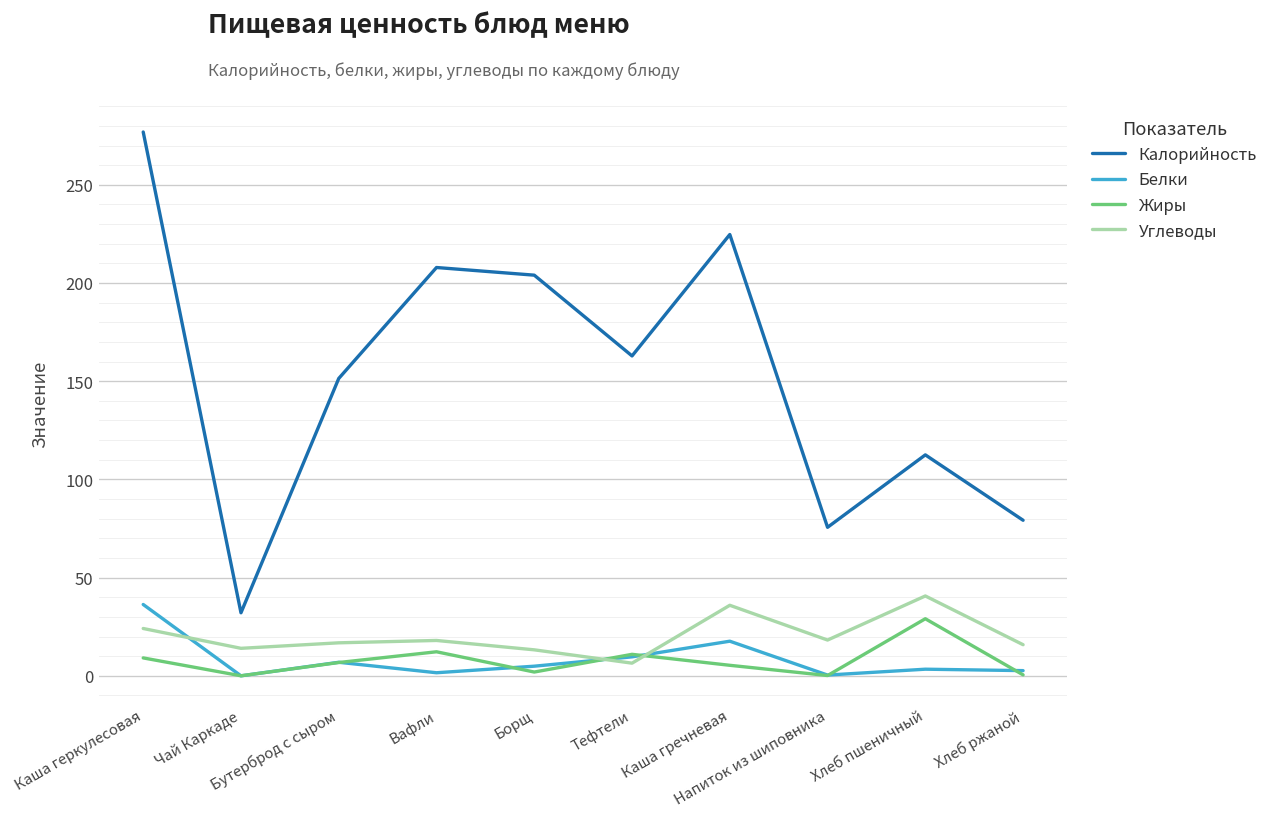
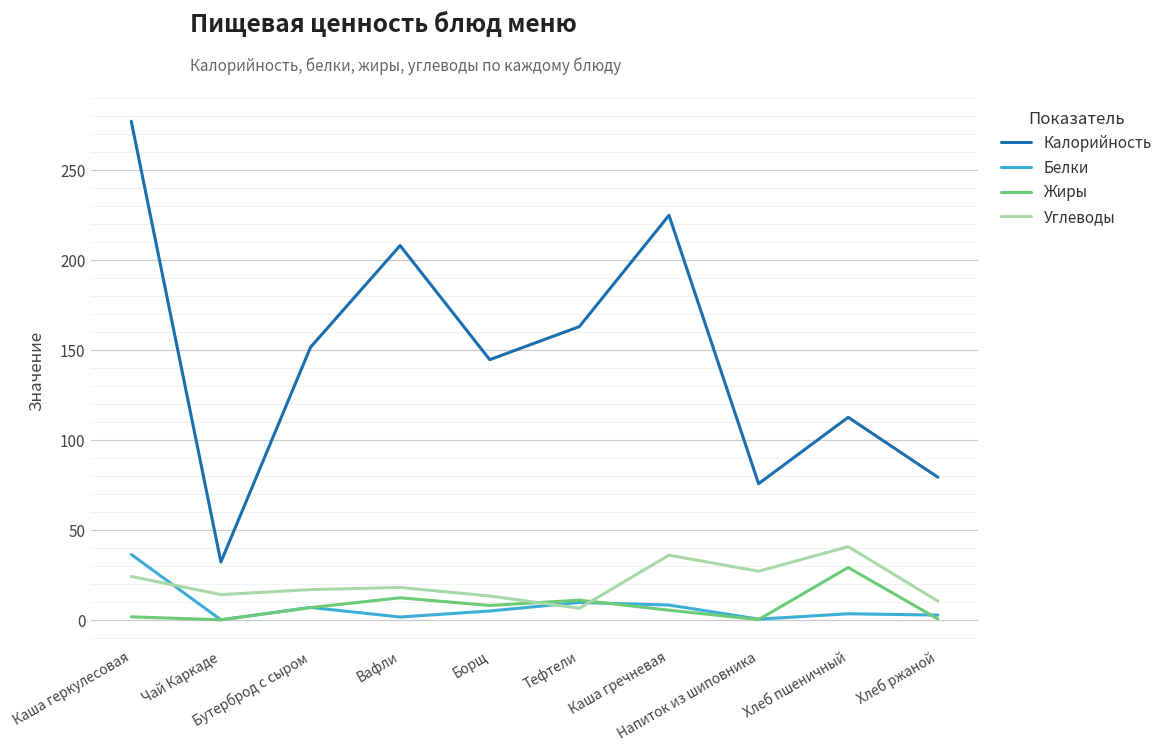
  {
    "Калорийность": {
      "Каша геркулесовая": 277,
      "Чай Каркаде": 32,
      "Бутерброд с сыром": 151,
      "Вафли": 208,
-     "Борщ": 204,
+     "Борщ": 145,
      "Тефтели": 163,
      "Каша гречневая": 225,
      "Напиток из шиповника": 76,
      "Хлеб пшеничный": 113,
      "Хлеб ржаной": 79
    },
    "Белки": {
      "Каша геркулесовая": 36,
      "Вафли": 2,
      "Борщ": 5,
-     "Каша гречневая": 18,
+     "Каша гречневая": 8,
      "Хлеб пшеничный": 3,
      "Хлеб ржаной": 3
    },
    "Жиры": {
-     "Каша геркулесовая": 9,
+     "Каша геркулесовая": 2,
      "Вафли": 12,
-     "Борщ": 2,
+     "Борщ": 8,
      "Каша гречневая": 5,
      "Хлеб пшеничный": 29,
      "Хлеб ржаной": 0
    },
    "Углеводы": {
      "Каша геркулесовая": 24,
      "Чай Каркаде": 14,
      "Бутерброд с сыром": 17,
      "Вафли": 18,
      "Борщ": 13,
      "Тефтели": 6,
      "Каша гречневая": 36,
-     "Напиток из шиповника": 18,
+     "Напиток из шиповника": 27,
      "Хлеб пшеничный": 41,
-     "Хлеб ржаной": 16
+     "Хлеб ржаной": 10
    }
  }
